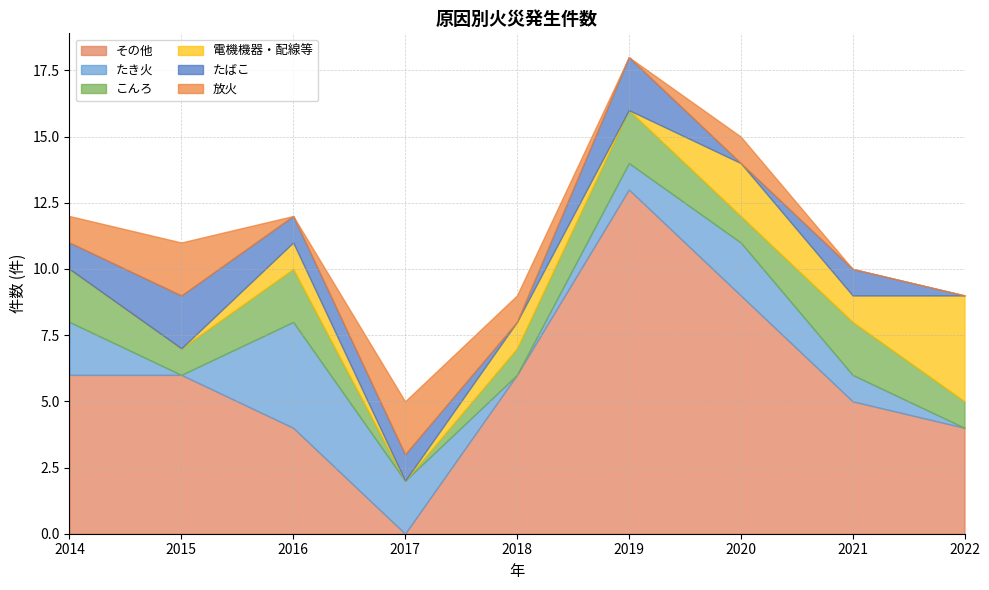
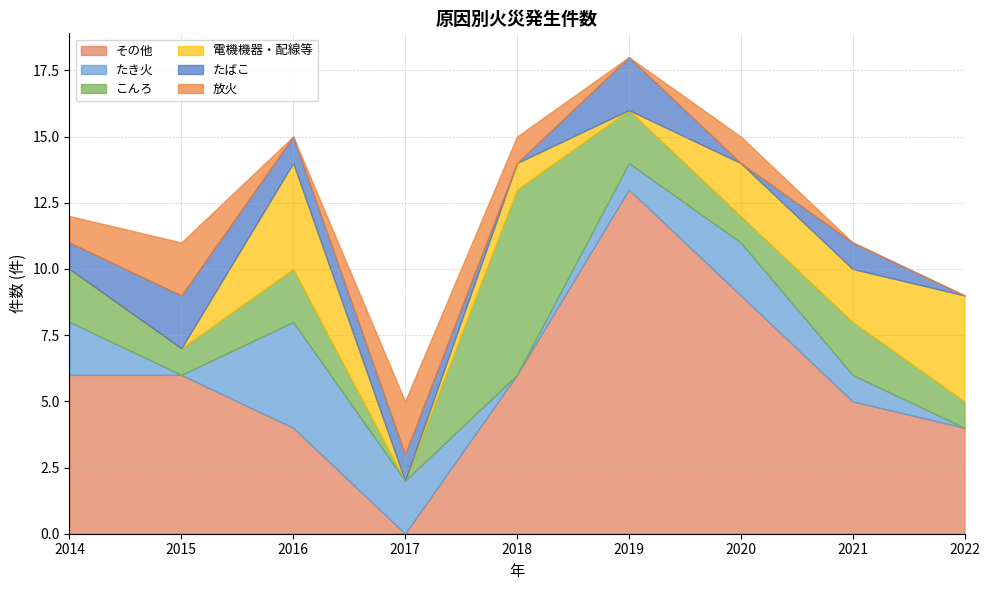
  {
    "こんろ": {
      "2016": 2,
-     "2018": 1,
+     "2018": 7,
      "2020": 1,
      "2021": 2,
      "2022": 1
    },
    "電機機器・配線等": {
-     "2016": 1,
-     "2021": 1
+     "2016": 4,
+     "2021": 2
    }
  }
